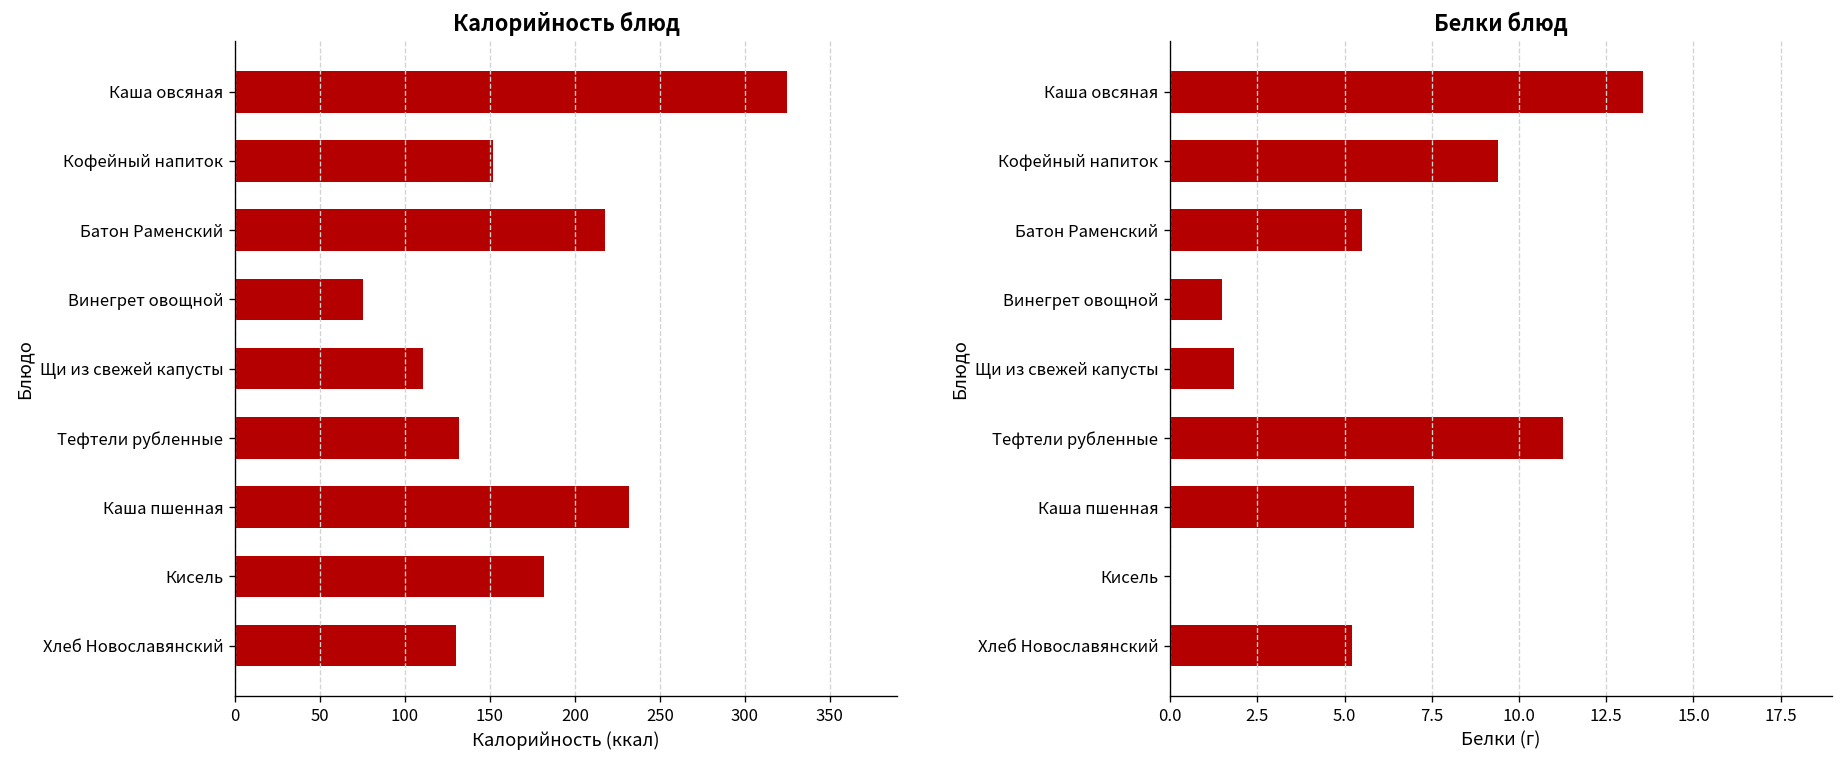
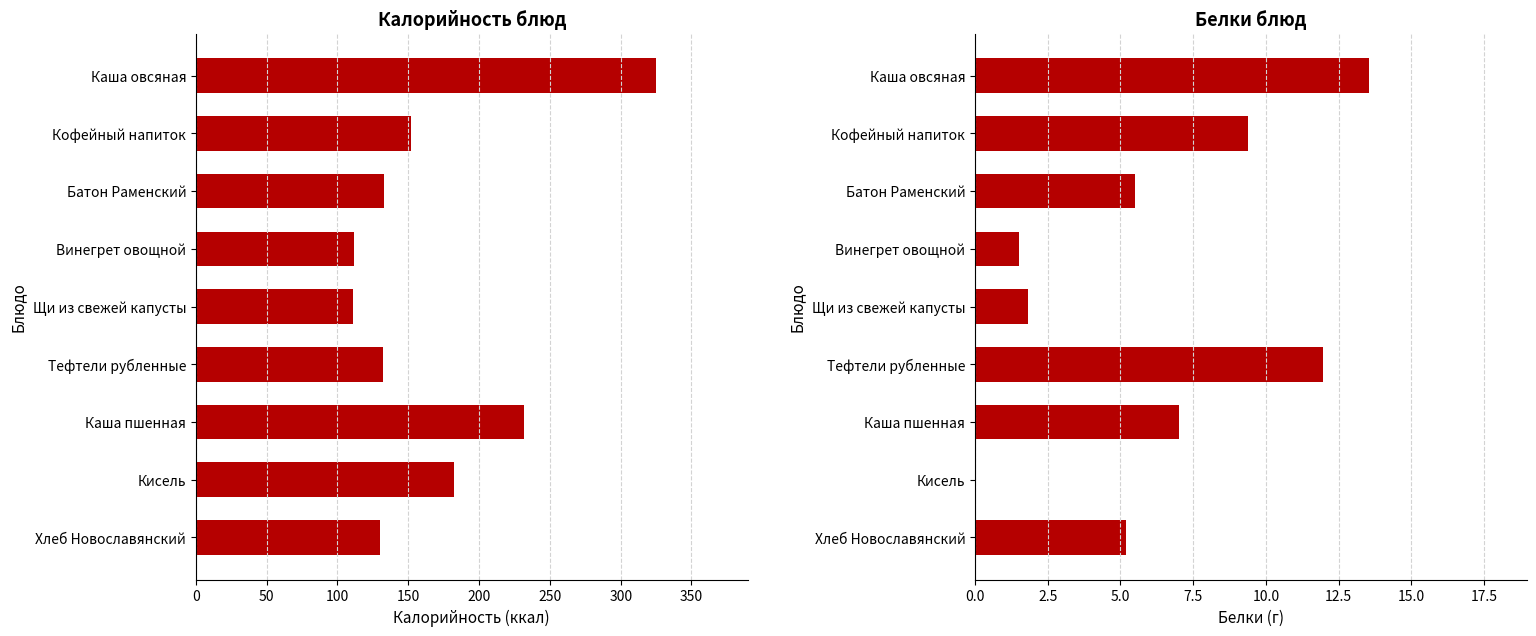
  {
    "Калорийность блюд": {
      "Каша овсяная": 325,
      "Кофейный напиток": 152,
-     "Батон Раменский": 218,
-     "Винегрет овощной": 75,
+     "Батон Раменский": 133,
+     "Винегрет овощной": 112,
      "Щи из свежей капусты": 111,
      "Тефтели рубленные": 132,
      "Каша пшенная": 232,
      "Кисель": 182,
      "Хлеб Новославянский": 130
    },
    "Белки блюд": {
      "Каша овсяная": 13.6,
      "Кофейный напиток": 9.4,
      "Батон Раменский": 5.5,
      "Винегрет овощной": 1.5,
      "Щи из свежей капусты": 1.8,
-     "Тефтели рубленные": 11.3,
+     "Тефтели рубленные": 12.0,
      "Каша пшенная": 7.0,
      "Кисель": 0.0,
      "Хлеб Новославянский": 5.2
    }
  }
